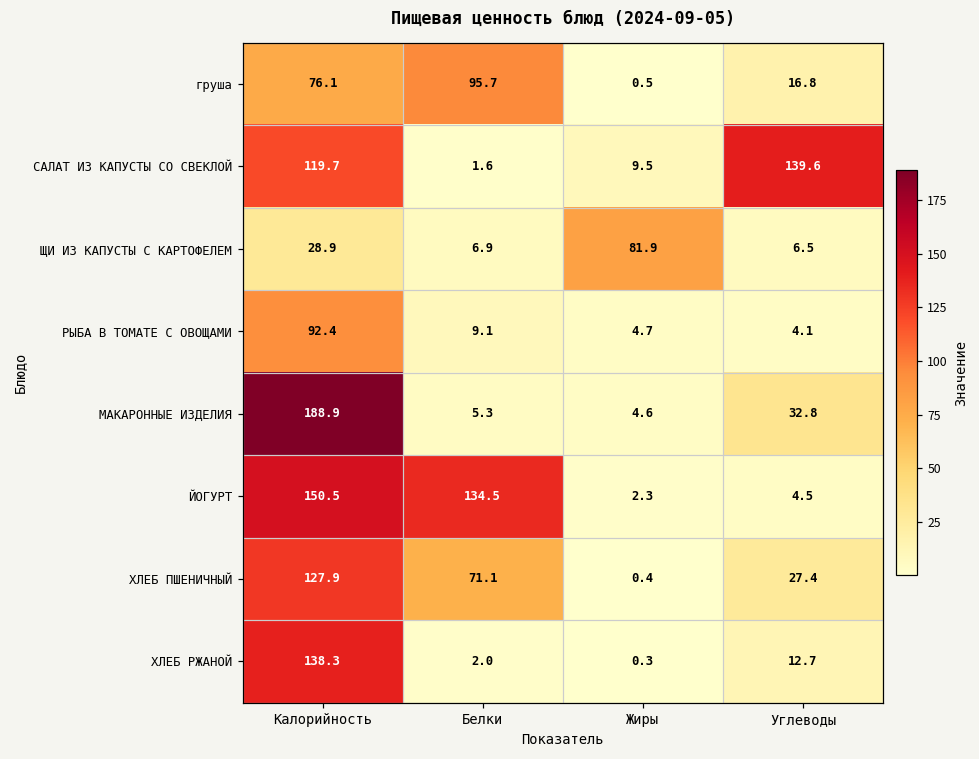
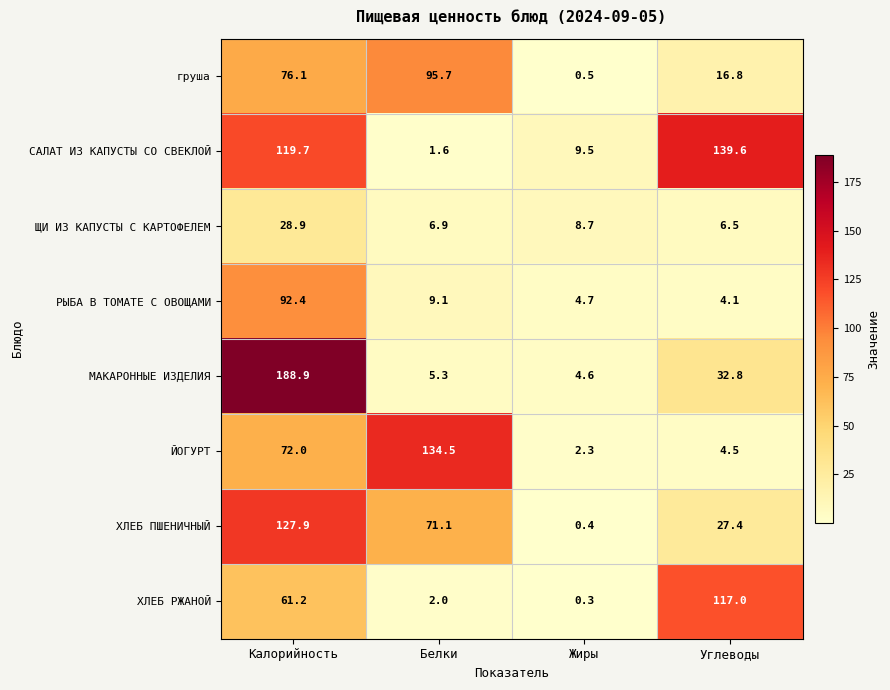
  {
    "груша": {
      "Калорийность": 76.1,
      "Белки": 95.7,
      "Жиры": 0.5,
      "Углеводы": 16.8
    },
    "САЛАТ ИЗ КАПУСТЫ СО СВЕКЛОЙ": {
      "Калорийность": 119.7,
      "Белки": 1.6,
      "Жиры": 9.5,
      "Углеводы": 139.6
    },
    "ЩИ ИЗ КАПУСТЫ С КАРТОФЕЛЕМ": {
      "Калорийность": 28.9,
      "Белки": 6.9,
-     "Жиры": 81.9,
+     "Жиры": 8.7,
      "Углеводы": 6.5
    },
    "РЫБА В ТОМАТЕ С ОВОЩАМИ": {
      "Калорийность": 92.4,
      "Белки": 9.1,
      "Жиры": 4.7,
      "Углеводы": 4.1
    },
    "МАКАРОННЫЕ ИЗДЕЛИЯ": {
      "Калорийность": 188.9,
      "Белки": 5.3,
      "Жиры": 4.6,
      "Углеводы": 32.8
    },
    "ЙОГУРТ": {
-     "Калорийность": 150.5,
+     "Калорийность": 72.0,
      "Белки": 134.5,
      "Жиры": 2.3,
      "Углеводы": 4.5
    },
    "ХЛЕБ ПШЕНИЧНЫЙ": {
      "Калорийность": 127.9,
      "Белки": 71.1,
      "Жиры": 0.4,
      "Углеводы": 27.4
    },
    "ХЛЕБ РЖАНОЙ": {
-     "Калорийность": 138.3,
+     "Калорийность": 61.2,
      "Белки": 2.0,
      "Жиры": 0.3,
-     "Углеводы": 12.7
+     "Углеводы": 117.0
    }
  }
